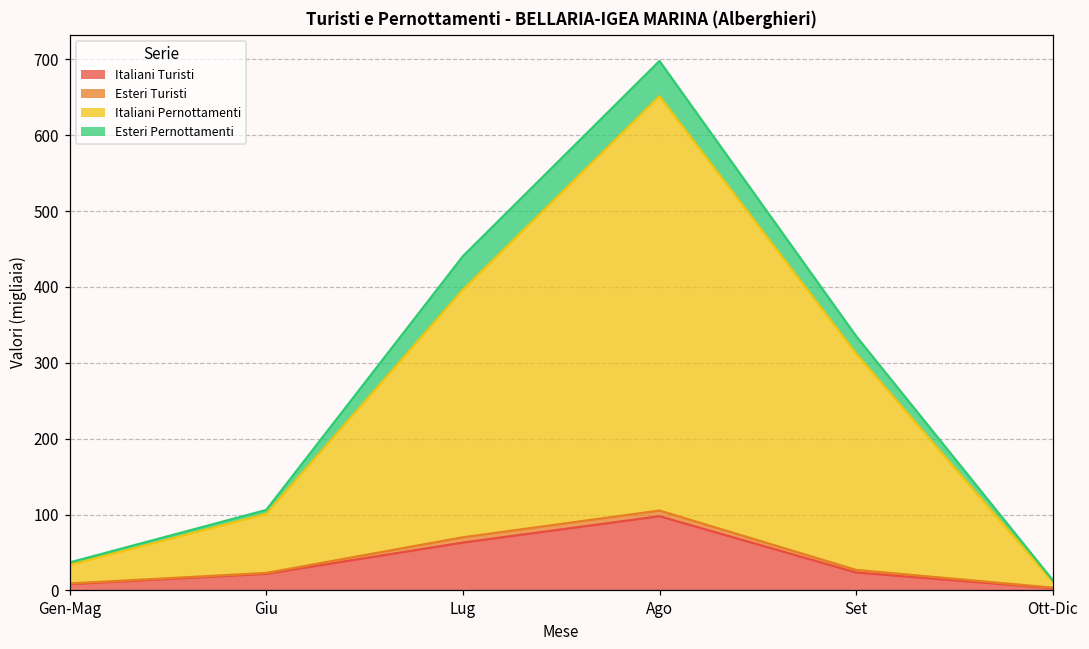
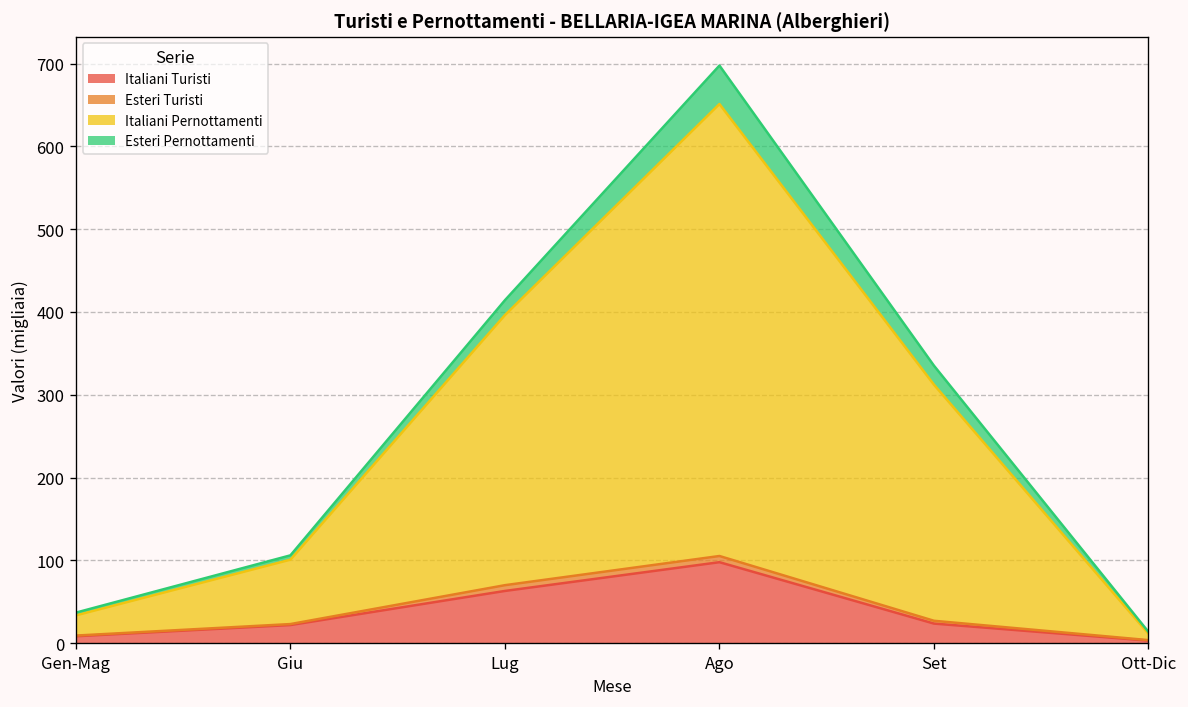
  {
    "Italiani Pernottamenti": {
      "Giu": 80,
      "Lug": 330,
      "Ago": 550,
      "Set": 290
    },
    "Esteri Pernottamenti": {
      "Giu": 10,
-     "Lug": 40,
+     "Lug": 20,
      "Ago": 50,
      "Set": 20
    }
  }
